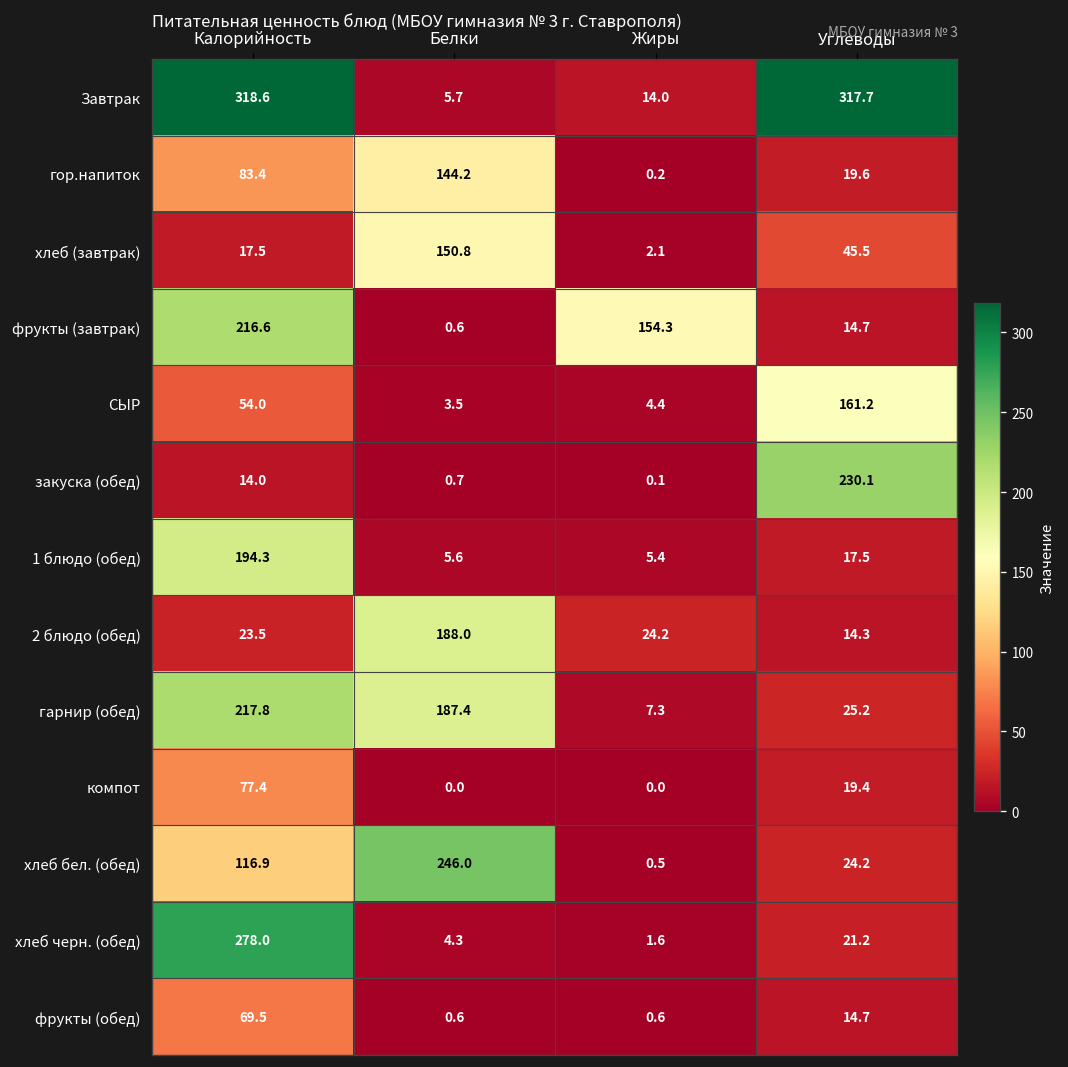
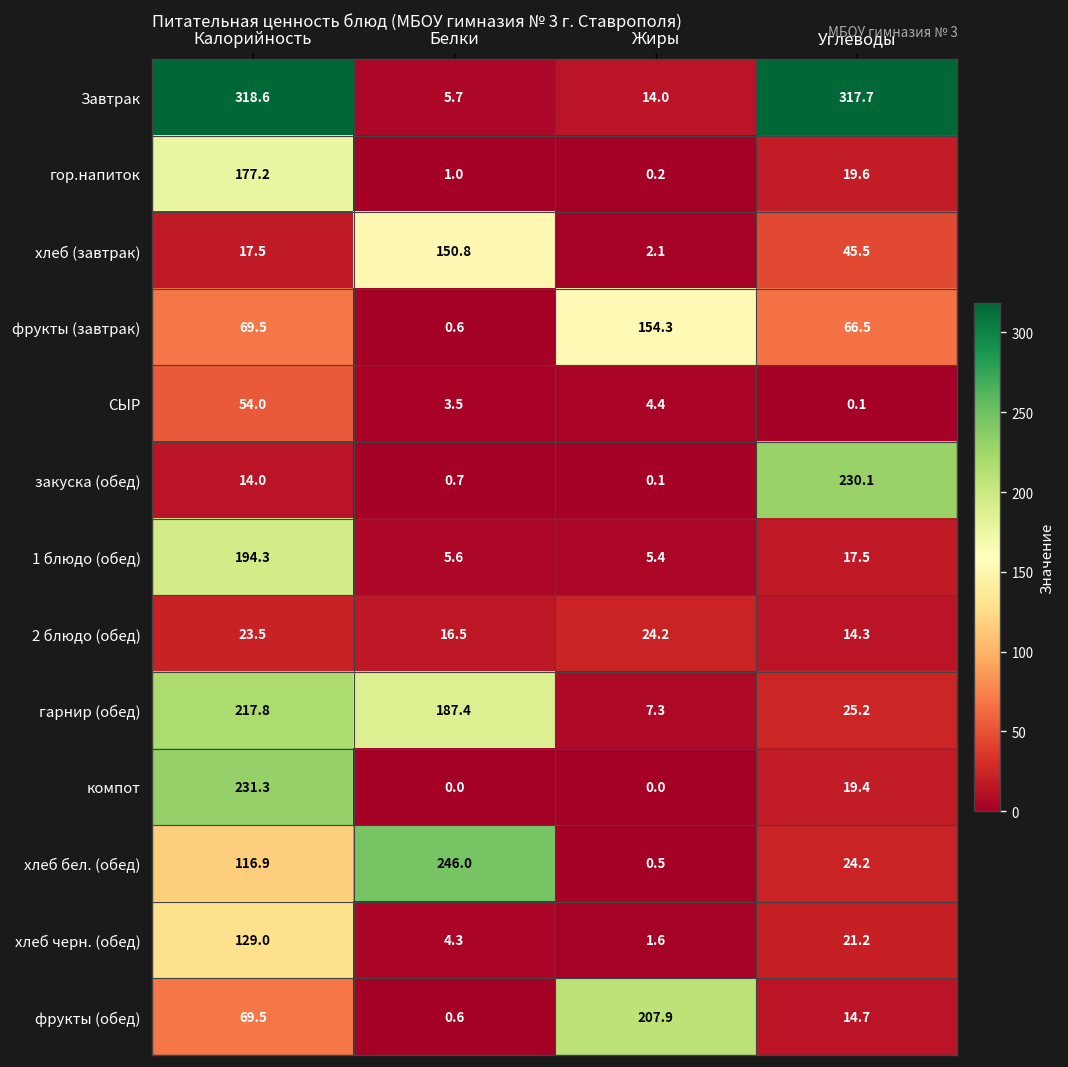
  {
    "Завтрак": {
      "Калорийность": 318.6,
      "Белки": 5.7,
      "Жиры": 14.0,
      "Углеводы": 317.7
    },
    "гор.напиток": {
-     "Калорийность": 83.4,
-     "Белки": 144.2,
+     "Калорийность": 177.2,
+     "Белки": 1.0,
      "Жиры": 0.2,
      "Углеводы": 19.6
    },
    "хлеб (завтрак)": {
      "Калорийность": 17.5,
      "Белки": 150.8,
      "Жиры": 2.1,
      "Углеводы": 45.5
    },
    "фрукты (завтрак)": {
-     "Калорийность": 216.6,
+     "Калорийность": 69.5,
      "Белки": 0.6,
      "Жиры": 154.3,
-     "Углеводы": 14.7
+     "Углеводы": 66.5
    },
    "СЫР": {
      "Калорийность": 54.0,
      "Белки": 3.5,
      "Жиры": 4.4,
-     "Углеводы": 161.2
+     "Углеводы": 0.1
    },
    "закуска (обед)": {
      "Калорийность": 14.0,
      "Белки": 0.7,
      "Жиры": 0.1,
      "Углеводы": 230.1
    },
    "1 блюдо (обед)": {
      "Калорийность": 194.3,
      "Белки": 5.6,
      "Жиры": 5.4,
      "Углеводы": 17.5
    },
    "2 блюдо (обед)": {
      "Калорийность": 23.5,
-     "Белки": 188.0,
+     "Белки": 16.5,
      "Жиры": 24.2,
      "Углеводы": 14.3
    },
    "гарнир (обед)": {
      "Калорийность": 217.8,
      "Белки": 187.4,
      "Жиры": 7.3,
      "Углеводы": 25.2
    },
    "компот": {
-     "Калорийность": 77.4,
+     "Калорийность": 231.3,
      "Белки": 0.0,
      "Жиры": 0.0,
      "Углеводы": 19.4
    },
    "хлеб бел. (обед)": {
      "Калорийность": 116.9,
      "Белки": 246.0,
      "Жиры": 0.5,
      "Углеводы": 24.2
    },
    "хлеб черн. (обед)": {
-     "Калорийность": 278.0,
+     "Калорийность": 129.0,
      "Белки": 4.3,
      "Жиры": 1.6,
      "Углеводы": 21.2
    },
    "фрукты (обед)": {
      "Калорийность": 69.5,
      "Белки": 0.6,
-     "Жиры": 0.6,
+     "Жиры": 207.9,
      "Углеводы": 14.7
    }
  }
